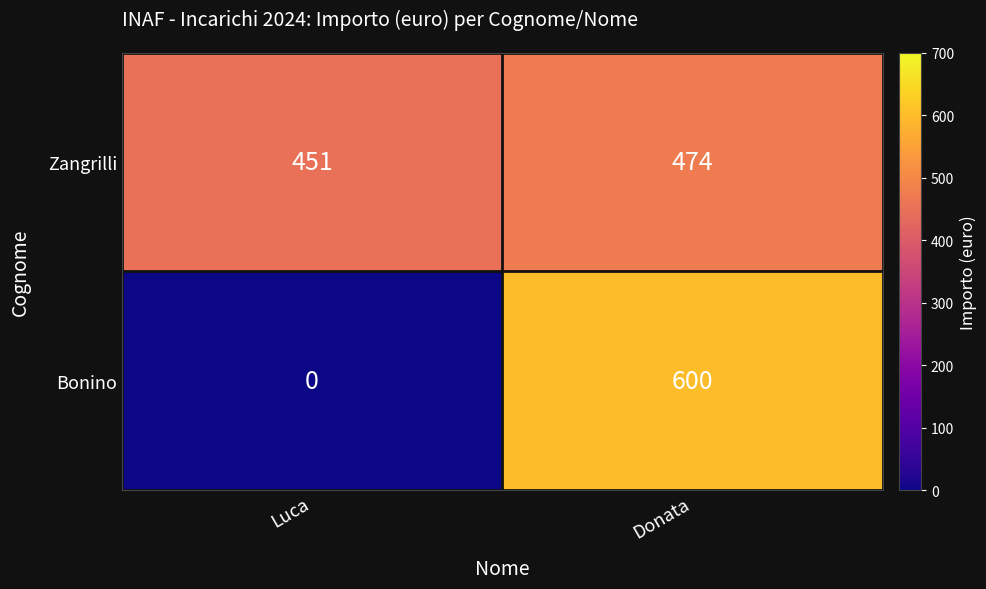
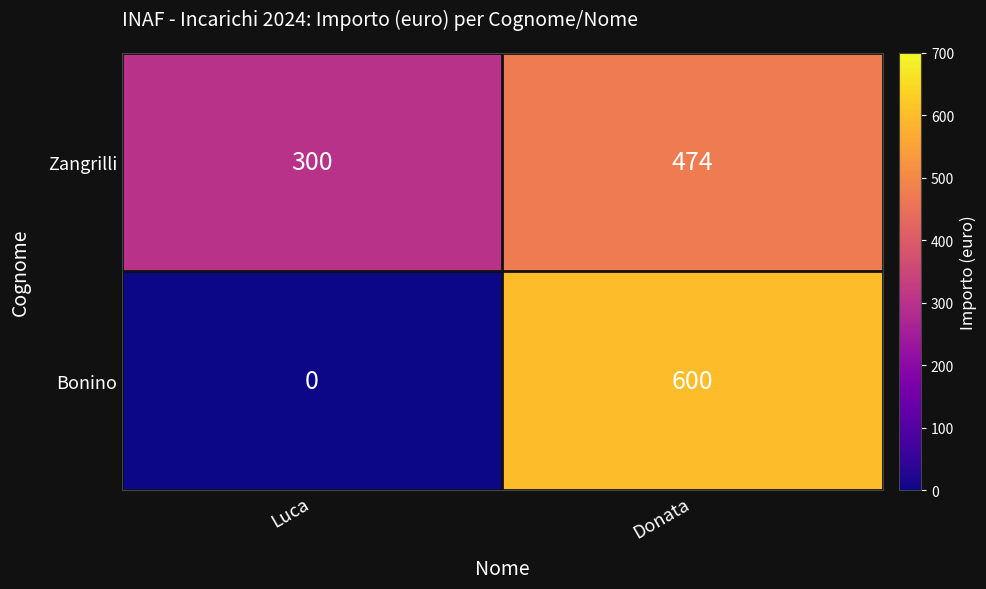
  {
    "Zangrilli": {
-     "Luca": 451,
+     "Luca": 300,
      "Donata": 474
    },
    "Bonino": {
      "Luca": 0,
      "Donata": 600
    }
  }
